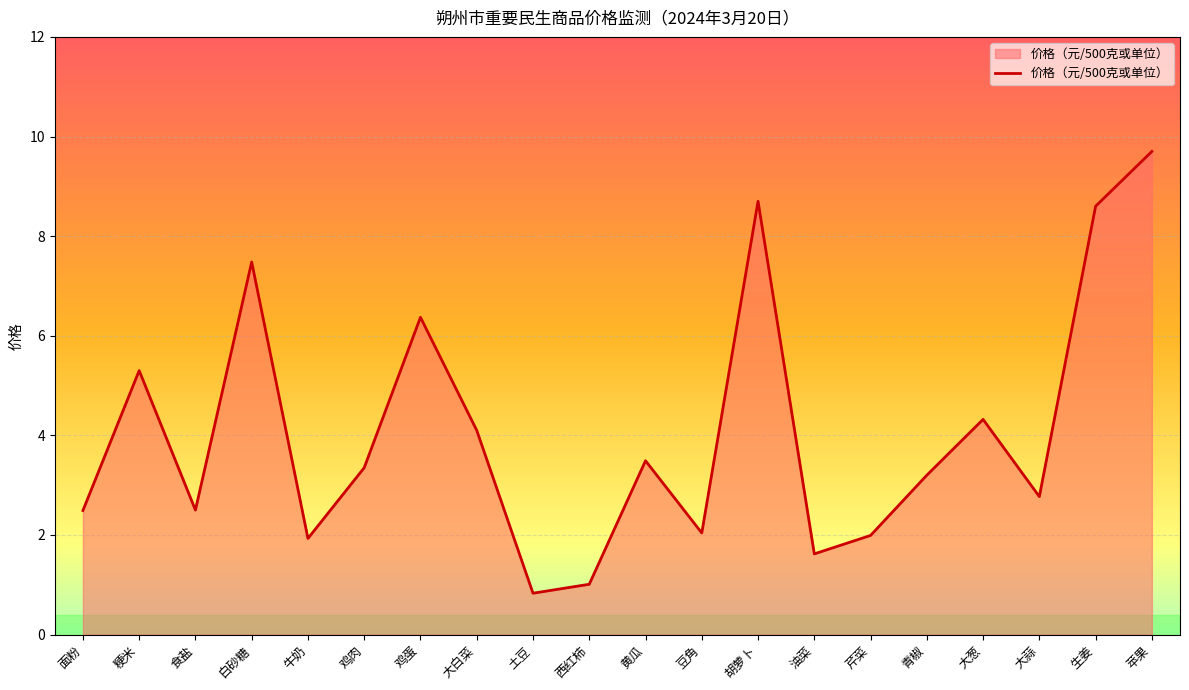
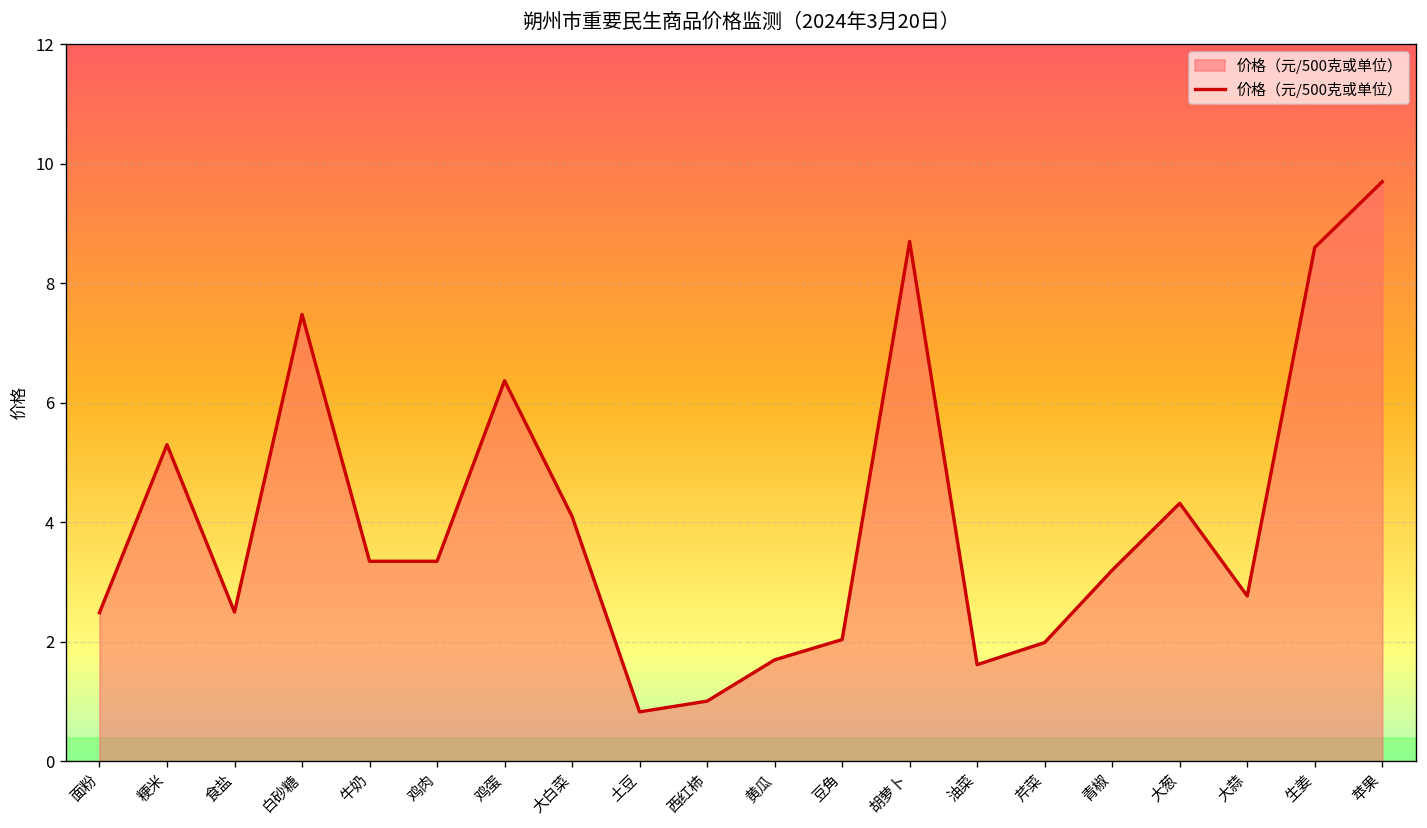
  {
    "面粉": 2.5,
    "粳米": 5.3,
    "食盐": 2.5,
    "白砂糖": 7.5,
-   "牛奶": 1.9,
+   "牛奶": 3.4,
    "鸡肉": 3.4,
    "鸡蛋": 6.4,
    "大白菜": 4.1,
    "土豆": 0.8,
    "西红柿": 1.0,
-   "黄瓜": 3.5,
+   "黄瓜": 1.7,
    "豆角": 2.0,
    "胡萝卜": 8.7,
    "油菜": 1.6,
    "芹菜": 2.0,
    "青椒": 3.2,
    "大葱": 4.3,
    "大蒜": 2.8,
    "生姜": 8.6,
    "苹果": 9.7
  }
